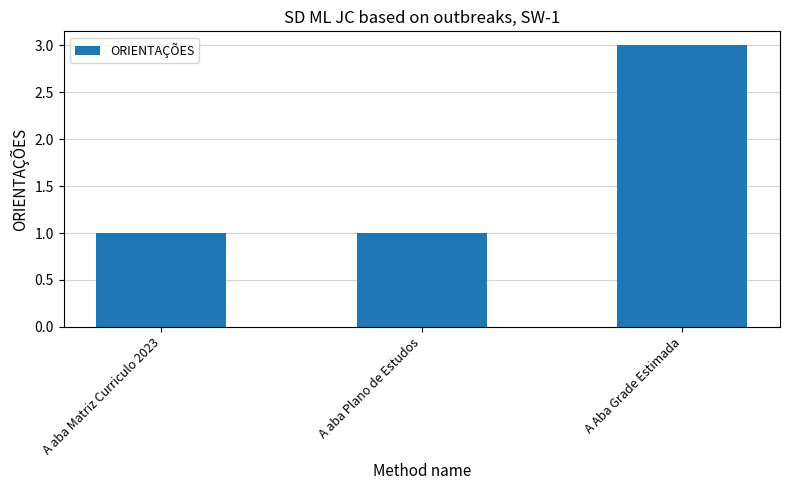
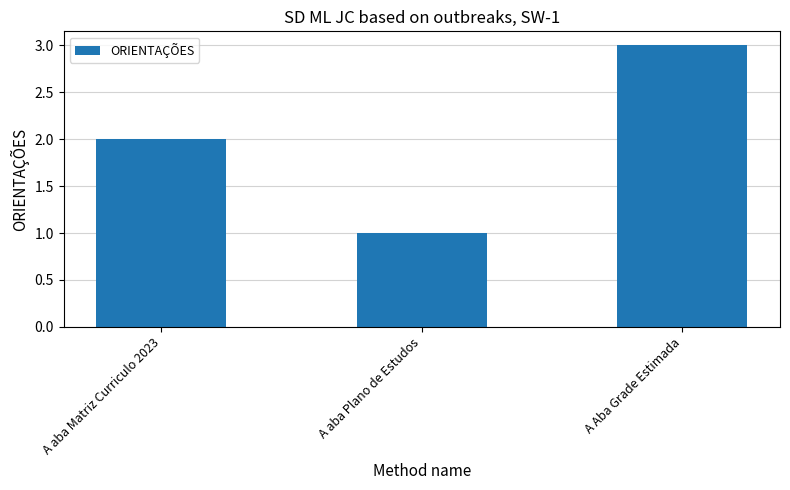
  {
-   "A aba Matriz Curriculo 2023": 1,
+   "A aba Matriz Curriculo 2023": 2,
    "A aba Plano de Estudos": 1,
    "A Aba Grade Estimada": 3
  }
